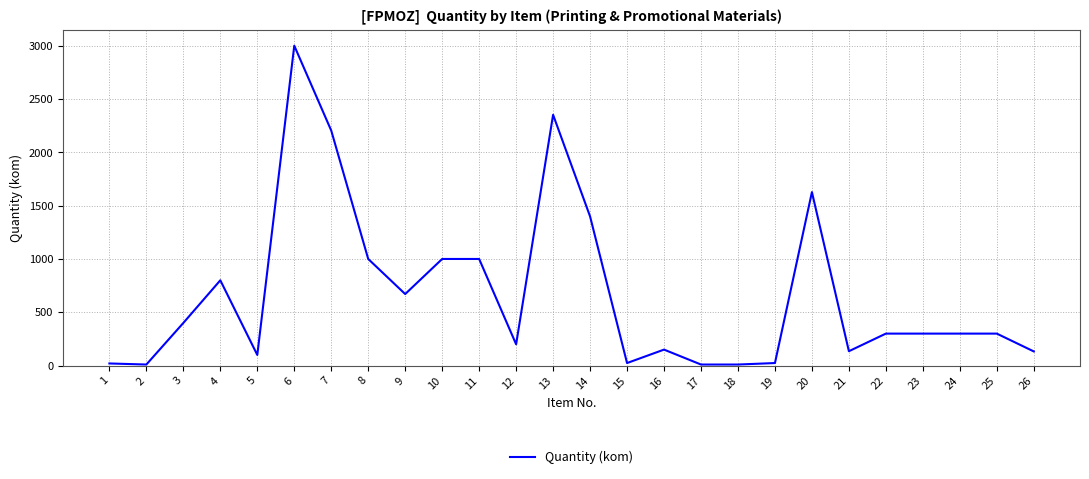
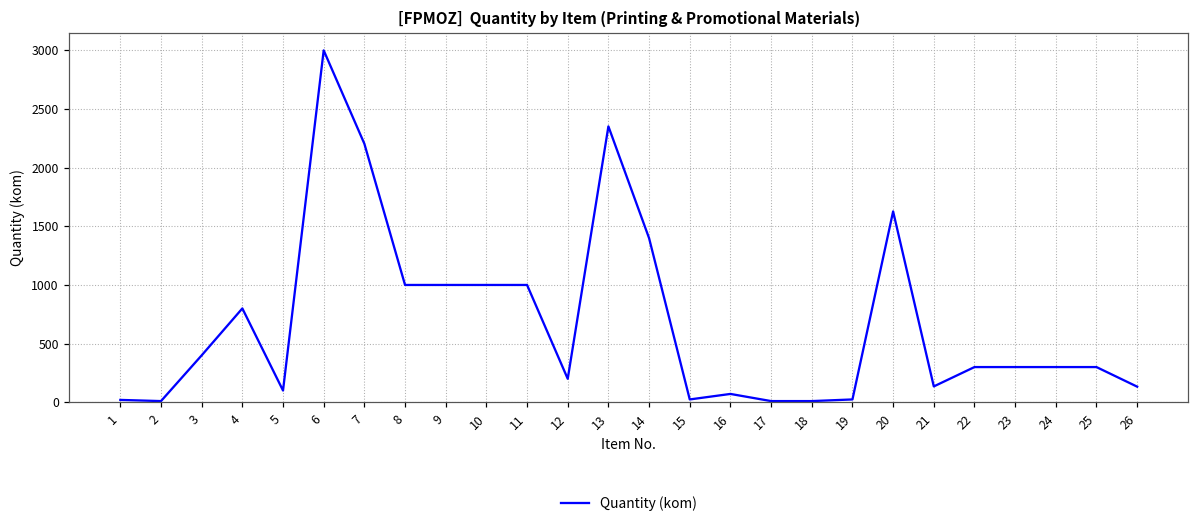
  {
    "1": 20,
    "2": 10,
    "3": 400,
    "4": 800,
    "5": 100,
    "6": 3000,
    "7": 2200,
    "8": 1000,
-   "9": 670,
+   "9": 1000,
    "10": 1000,
    "11": 1000,
    "12": 200,
    "13": 2350,
    "14": 1400,
    "15": 20,
-   "16": 150,
+   "16": 70,
    "17": 10,
    "18": 10,
    "19": 20,
    "20": 1630,
    "21": 140,
    "22": 300,
    "23": 300,
    "24": 300,
    "25": 300,
    "26": 130
  }
